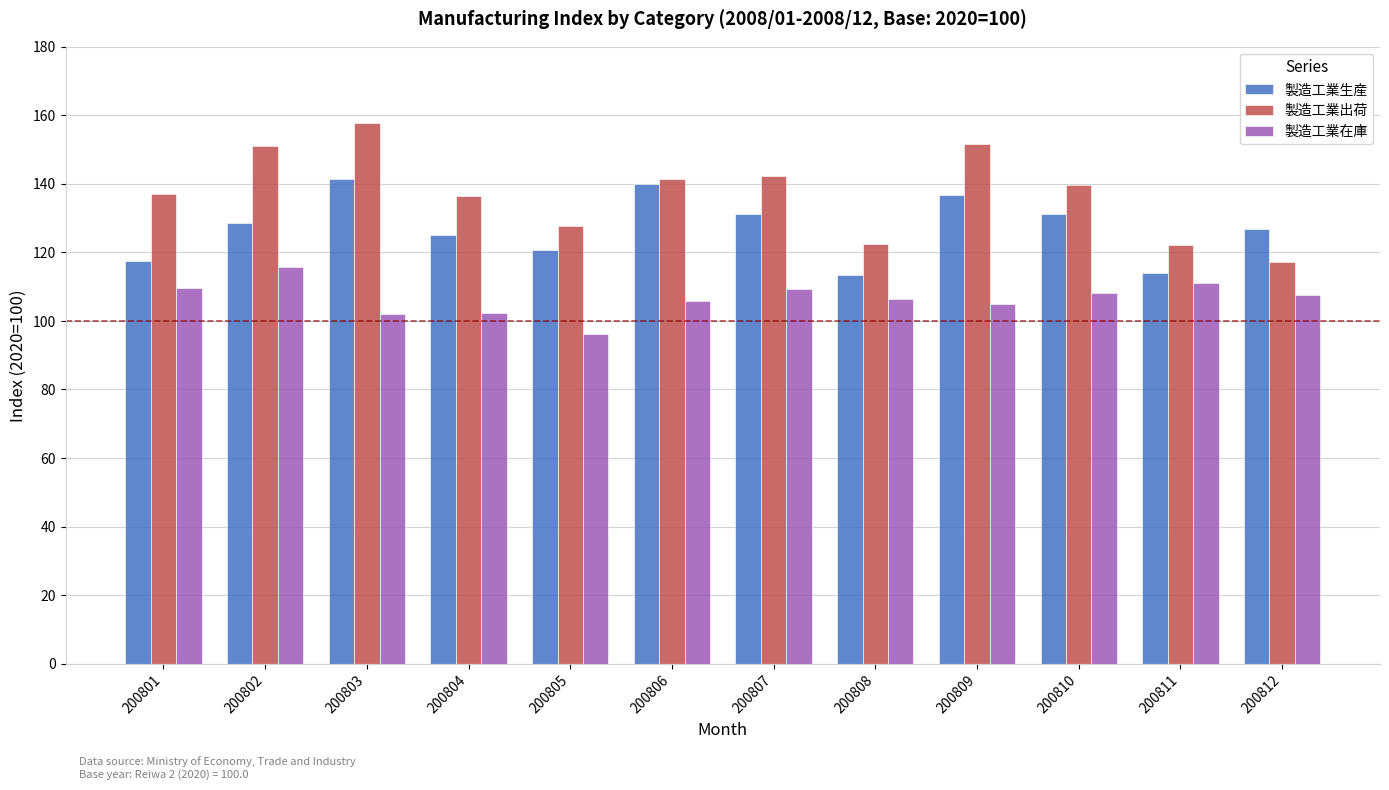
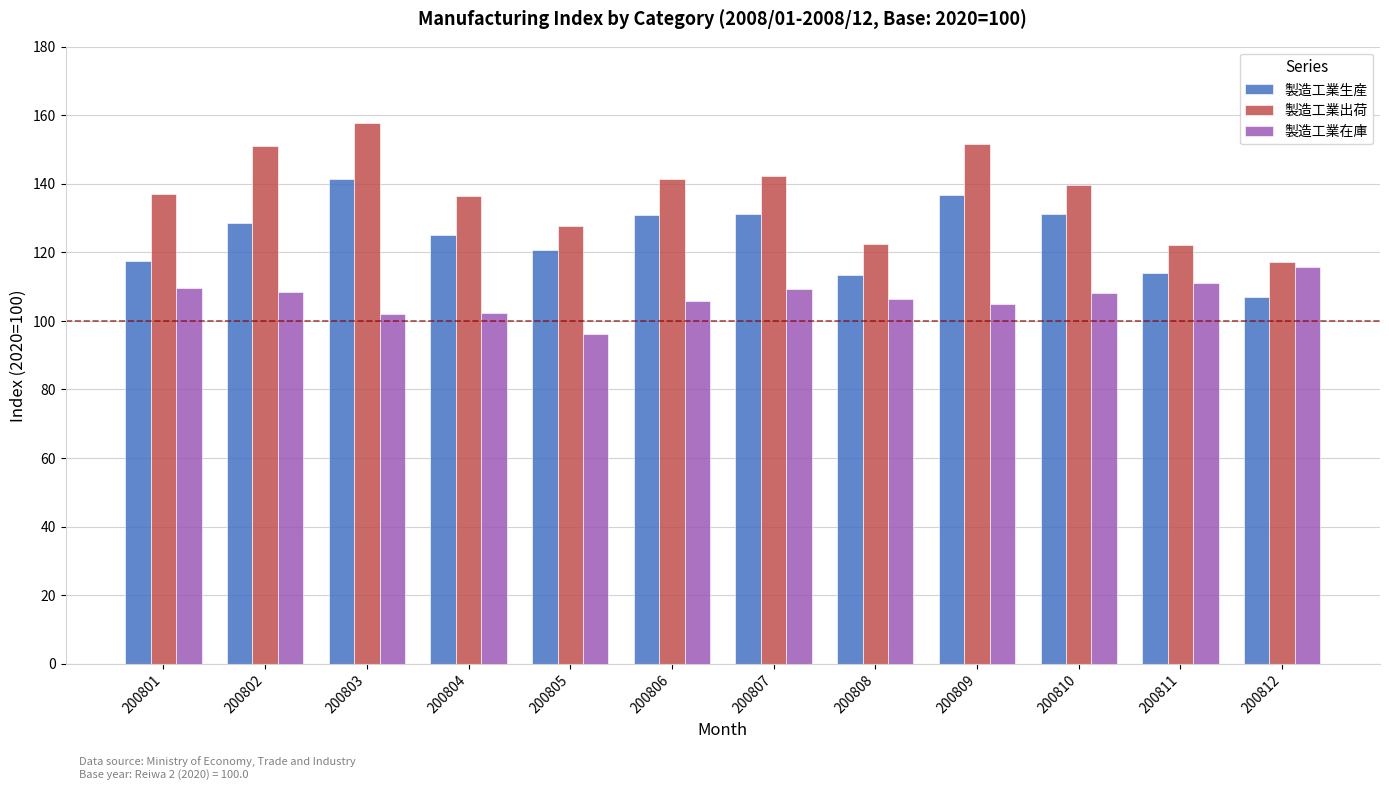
  {
    "製造工業生産": {
      "200801": 118,
      "200802": 129,
      "200803": 141,
      "200804": 125,
      "200805": 121,
-     "200806": 140,
+     "200806": 131,
      "200807": 131,
      "200808": 113,
      "200809": 137,
      "200810": 131,
      "200811": 114,
-     "200812": 127
+     "200812": 107
    },
    "製造工業出荷": {
      "200801": 137,
      "200802": 151,
      "200803": 158,
      "200804": 136,
      "200805": 128,
      "200806": 141,
      "200807": 142,
      "200808": 122,
      "200809": 152,
      "200810": 140,
      "200811": 122,
      "200812": 117
    },
    "製造工業在庫": {
      "200801": 110,
-     "200802": 116,
+     "200802": 109,
      "200803": 102,
      "200804": 102,
      "200805": 96,
      "200806": 106,
      "200807": 109,
      "200808": 107,
      "200809": 105,
      "200810": 108,
      "200811": 111,
-     "200812": 108
+     "200812": 116
    }
  }
